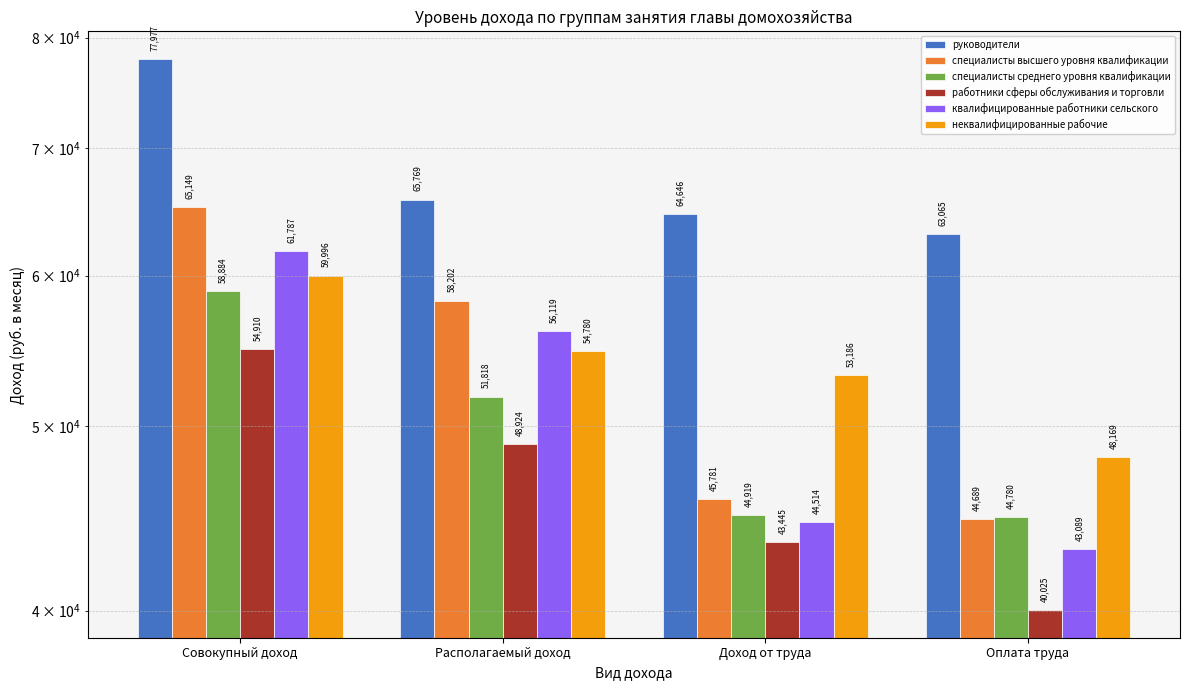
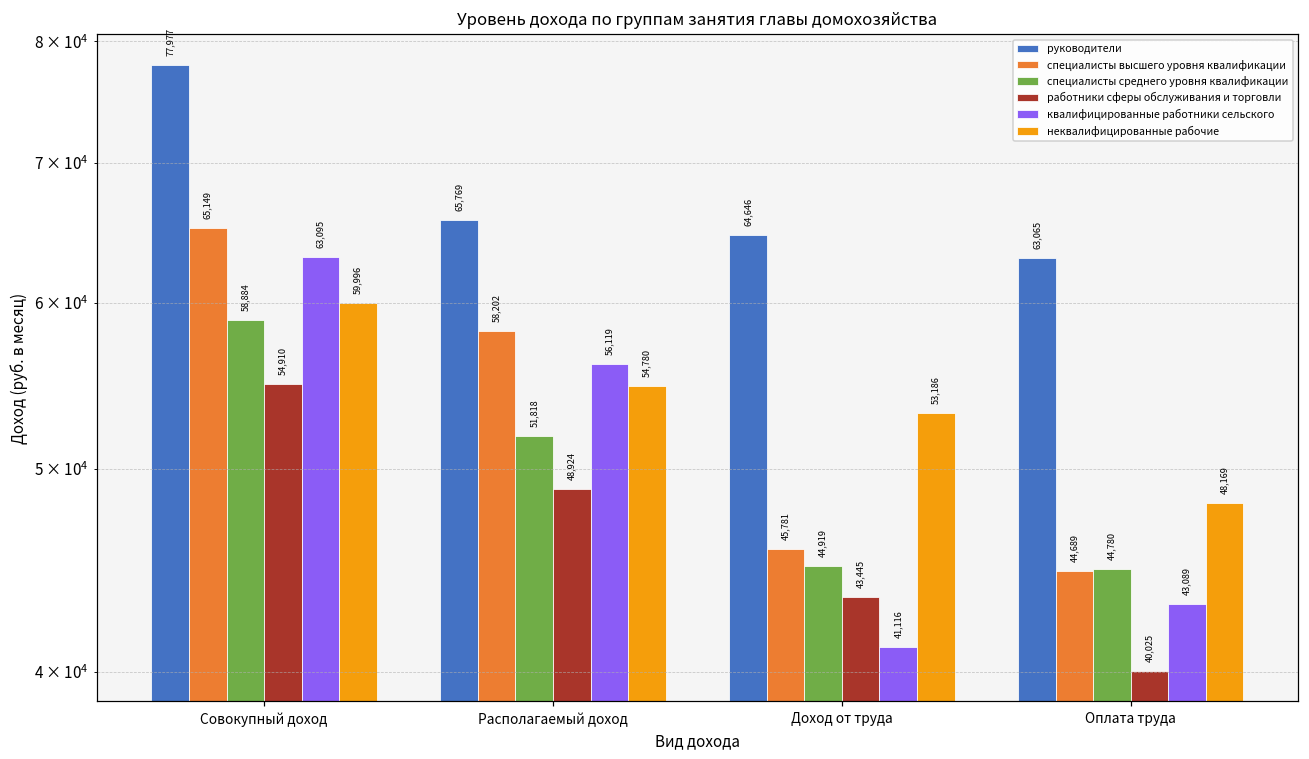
  {
    "руководители": {
      "Совокупный доход": "77,977",
      "Располагаемый доход": "65,769",
      "Доход от труда": "64,646",
      "Оплата труда": "63,065"
    },
    "специалисты среднего уровня квалификации": {
      "Совокупный доход": "58,884",
      "Располагаемый доход": "51,818",
      "Доход от труда": "44,919",
      "Оплата труда": "44,780"
    },
    "работники сферы обслуживания и торговли": {
      "Совокупный доход": "54,910",
      "Располагаемый доход": "48,924",
      "Доход от труда": "43,445",
      "Оплата труда": "40,025"
    },
    "квалифицированные работники сельского": {
-     "Совокупный доход": "61,787",
+     "Совокупный доход": "63,095",
      "Располагаемый доход": "56,119",
-     "Доход от труда": "44,514",
+     "Доход от труда": "41,116",
      "Оплата труда": "43,089"
    }
  }
